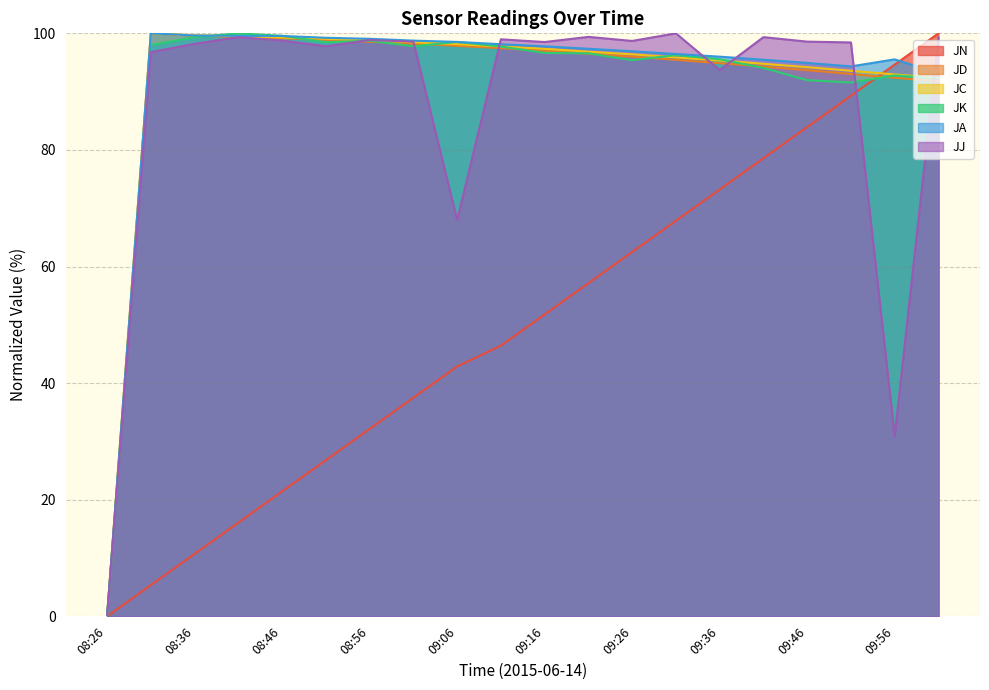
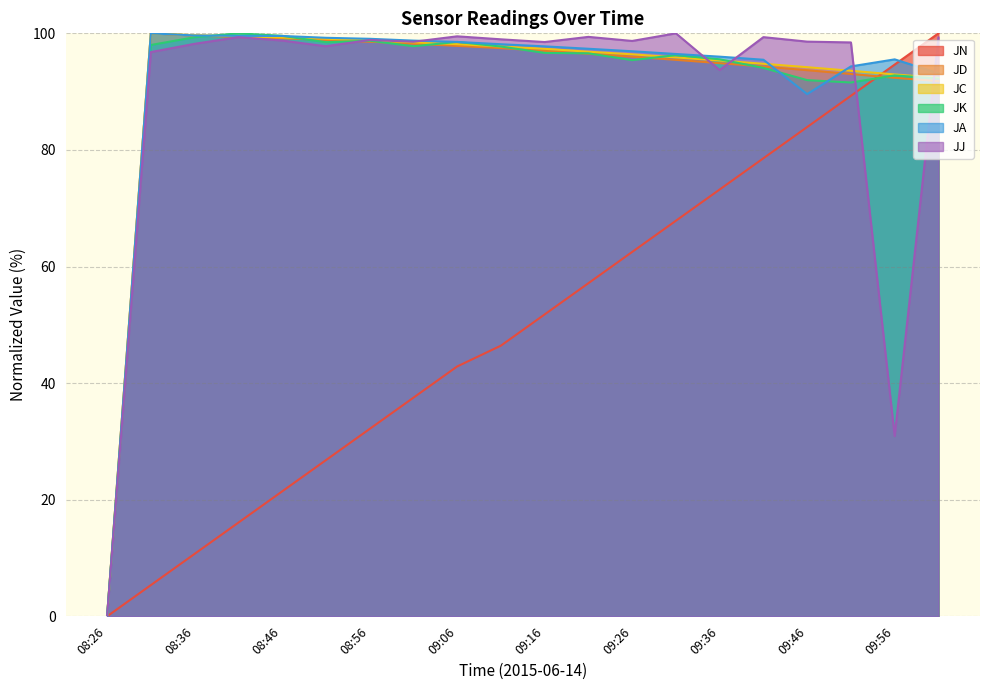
  {
    "JC": {
      "09:46": 94
    },
    "JK": {
      "09:26": 95,
      "09:46": 92
    },
    "JA": {
      "09:26": 97,
      "09:36": 96,
-     "09:46": 95,
+     "09:46": 90,
      "09:56": 96
    },
    "JJ": {
      "08:36": 98,
-     "09:06": 68,
+     "09:06": 99,
      "09:16": 99,
      "09:26": 99,
      "09:36": 94,
      "09:46": 99,
      "09:56": 31
    }
  }
